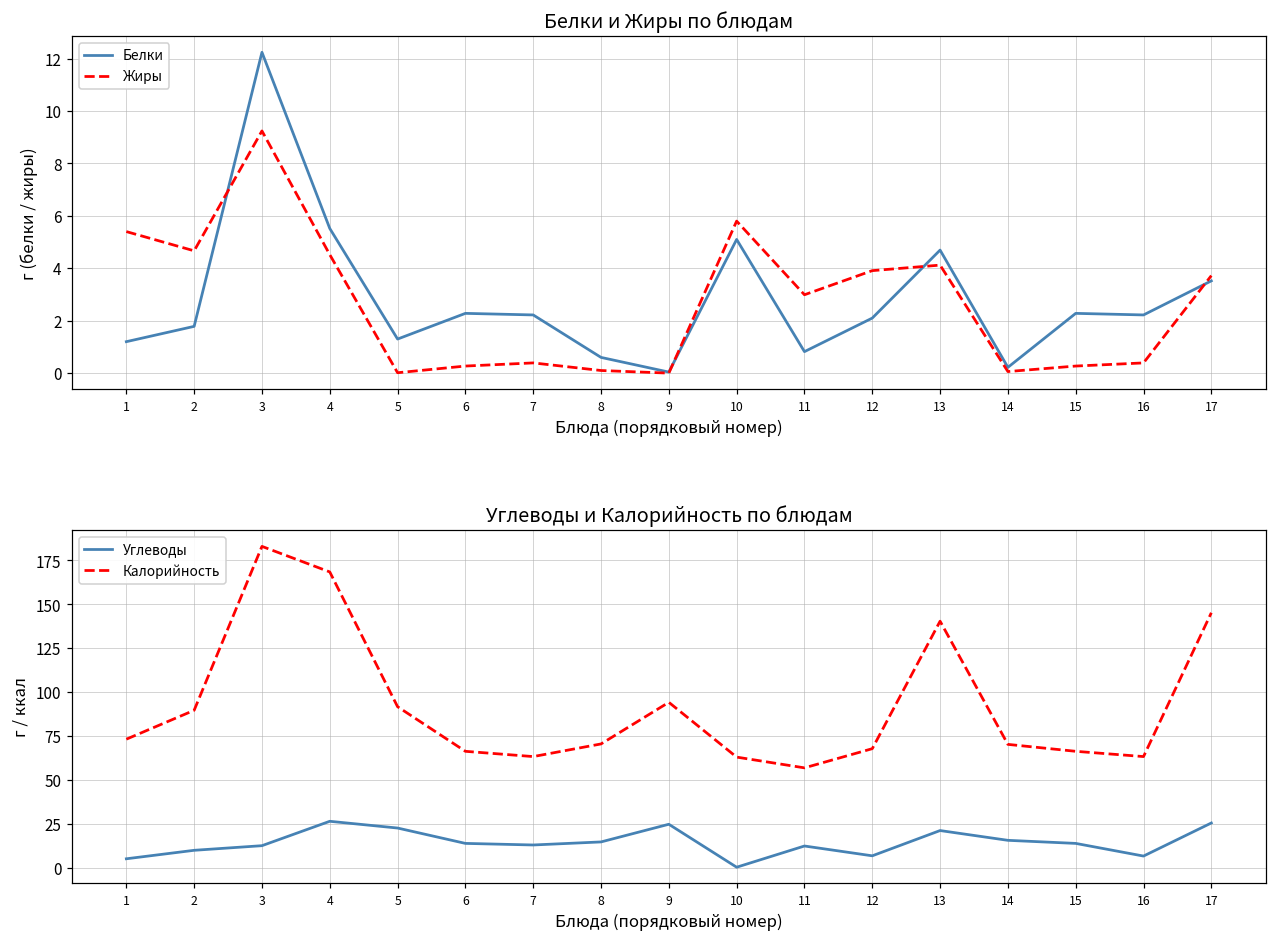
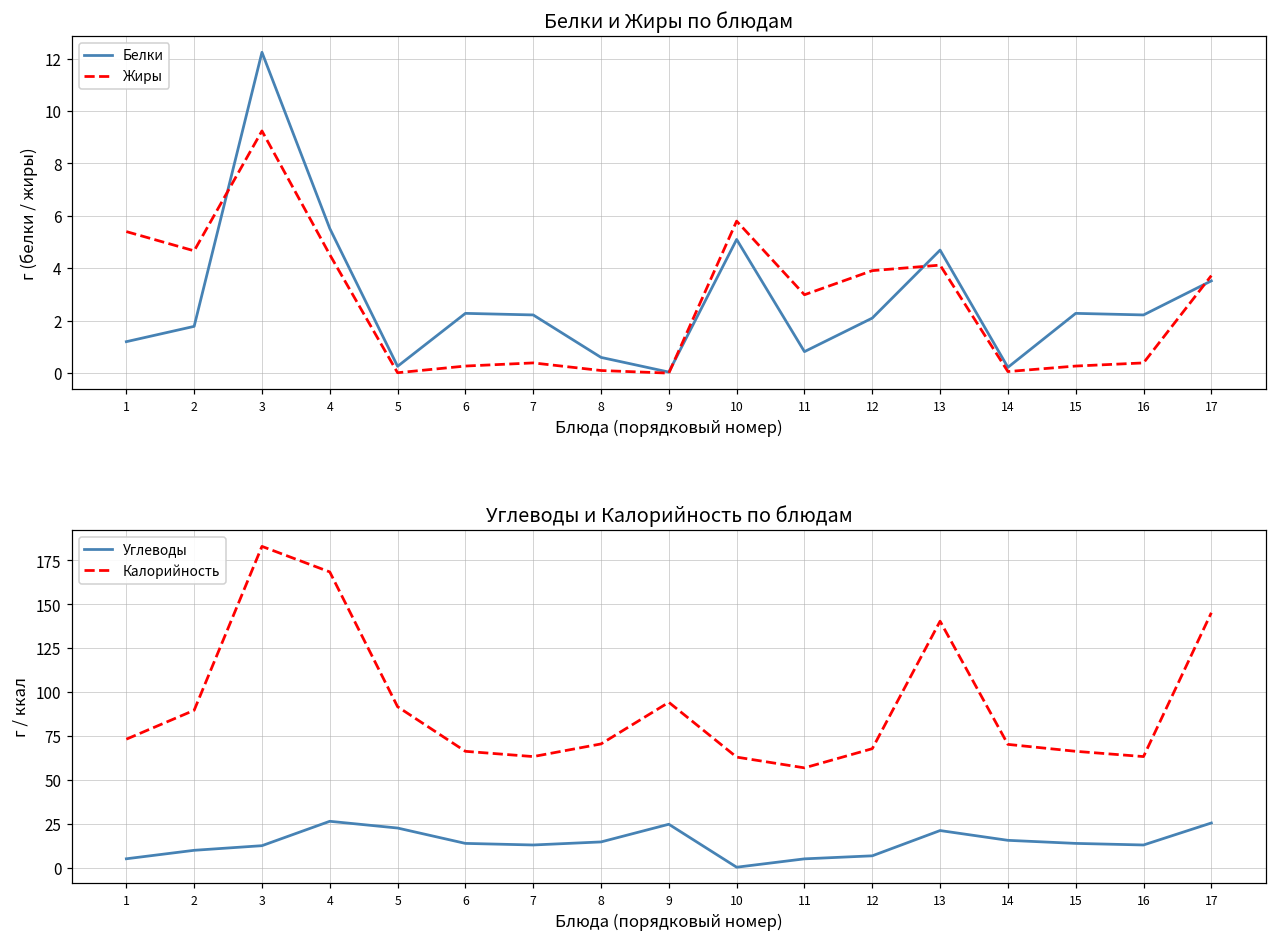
  {
    "Белки и Жиры по блюдам": {
      "Белки": {
        "1": 1.2,
        "2": 1.8,
        "3": 12.2,
        "4": 5.5,
-       "5": 1.3,
+       "5": 0.3,
        "6": 2.3,
        "7": 2.2,
        "8": 0.6,
        "10": 5.1,
        "11": 0.8,
        "12": 2.1,
        "13": 4.7,
        "14": 0.2,
        "15": 2.3,
        "16": 2.2,
        "17": 3.5
      },
      "Жиры": {
        "1": 5.4,
        "2": 4.7,
        "3": 9.2,
        "4": 4.5,
        "5": 0.0,
        "6": 0.3,
        "7": 0.4,
        "8": 0.1,
        "10": 5.8,
        "11": 3.0,
        "12": 3.9,
        "13": 4.1,
        "14": 0.1,
        "15": 0.3,
        "16": 0.4,
        "17": 3.7
      }
    },
    "Углеводы и Калорийность по блюдам": {
      "Углеводы": {
        "1": 5,
        "2": 10,
        "3": 13,
        "4": 26,
        "5": 23,
        "6": 14,
        "7": 13,
        "8": 15,
        "9": 25,
        "10": 0,
-       "11": 12,
+       "11": 5,
        "12": 7,
        "13": 21,
        "14": 16,
        "15": 14,
-       "16": 7,
+       "16": 13,
        "17": 25
      },
      "Калорийность": {
        "1": 73,
        "2": 90,
        "3": 183,
        "4": 168,
        "5": 92,
        "6": 66,
        "7": 63,
        "8": 71,
        "9": 94,
        "10": 63,
        "11": 57,
        "12": 68,
        "13": 140,
        "14": 70,
        "15": 66,
        "16": 63,
        "17": 145
      }
    }
  }
